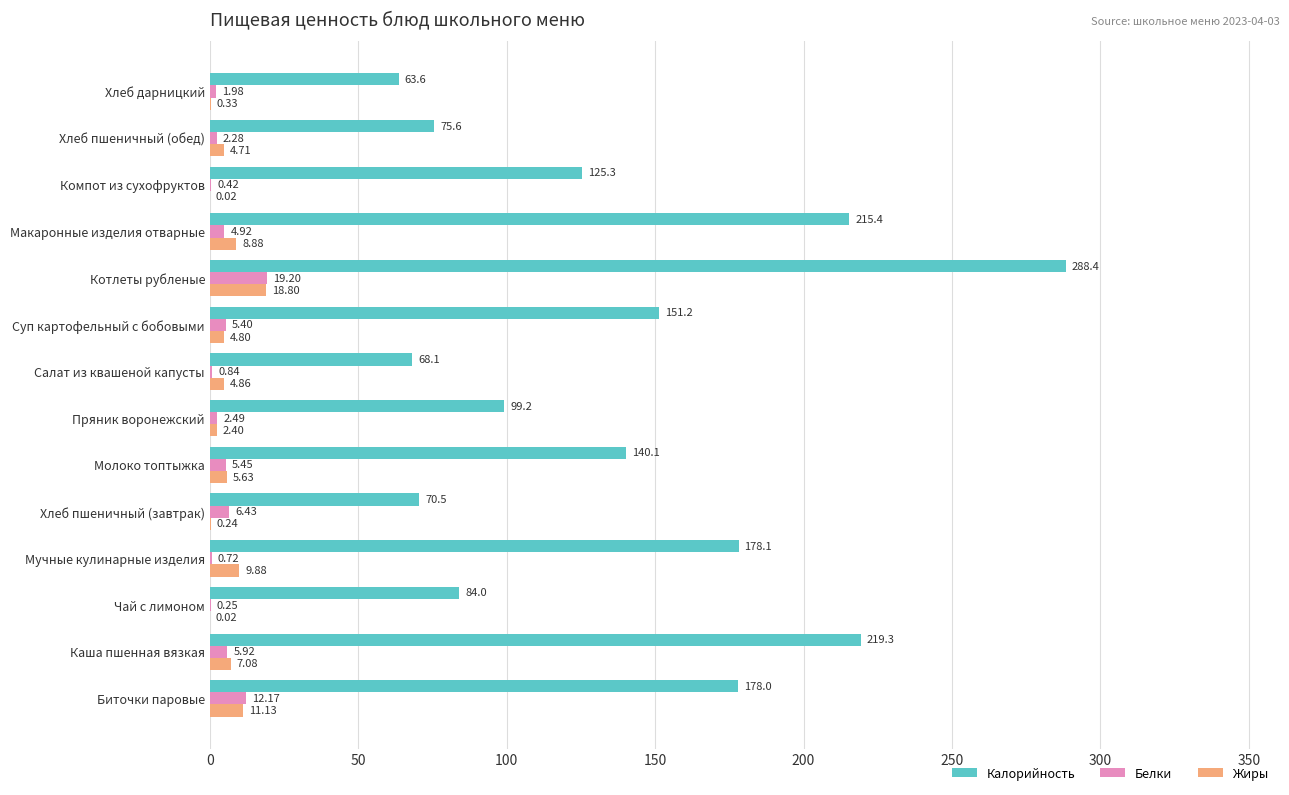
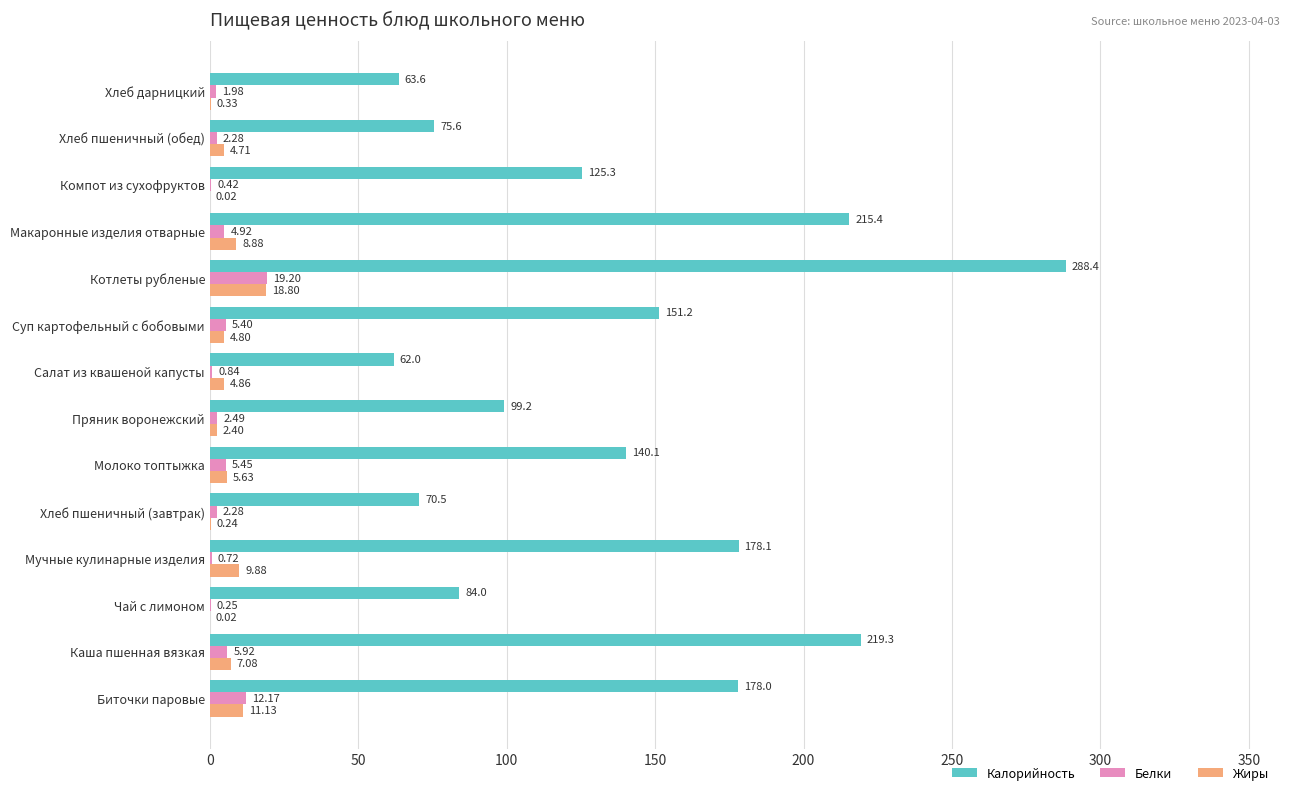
  {
    "Калорийность": {
      "Хлеб дарницкий": 63.6,
      "Хлеб пшеничный (обед)": 75.6,
      "Компот из сухофруктов": 125.3,
      "Макаронные изделия отварные": 215.4,
      "Котлеты рубленые": 288.4,
      "Суп картофельный с бобовыми": 151.2,
-     "Салат из квашеной капусты": 68.1,
+     "Салат из квашеной капусты": 62.0,
      "Пряник воронежский": 99.2,
      "Молоко топтыжка": 140.1,
      "Хлеб пшеничный (завтрак)": 70.5,
      "Мучные кулинарные изделия": 178.1,
      "Чай с лимоном": 84.0,
      "Каша пшенная вязкая": 219.3,
      "Биточки паровые": 178.0
    },
    "Белки": {
      "Хлеб дарницкий": 1.98,
      "Хлеб пшеничный (обед)": 2.28,
      "Компот из сухофруктов": 0.42,
      "Макаронные изделия отварные": 4.92,
      "Котлеты рубленые": 19.20,
      "Суп картофельный с бобовыми": 5.40,
      "Салат из квашеной капусты": 0.84,
      "Пряник воронежский": 2.49,
      "Молоко топтыжка": 5.45,
-     "Хлеб пшеничный (завтрак)": 6.43,
+     "Хлеб пшеничный (завтрак)": 2.28,
      "Мучные кулинарные изделия": 0.72,
      "Чай с лимоном": 0.25,
      "Каша пшенная вязкая": 5.92,
      "Биточки паровые": 12.17
    },
    "Жиры": {
      "Хлеб дарницкий": 0.33,
      "Хлеб пшеничный (обед)": 4.71,
      "Компот из сухофруктов": 0.02,
      "Макаронные изделия отварные": 8.88,
      "Котлеты рубленые": 18.80,
      "Суп картофельный с бобовыми": 4.80,
      "Салат из квашеной капусты": 4.86,
      "Пряник воронежский": 2.40,
      "Молоко топтыжка": 5.63,
      "Хлеб пшеничный (завтрак)": 0.24,
      "Мучные кулинарные изделия": 9.88,
      "Чай с лимоном": 0.02,
      "Каша пшенная вязкая": 7.08,
      "Биточки паровые": 11.13
    }
  }
